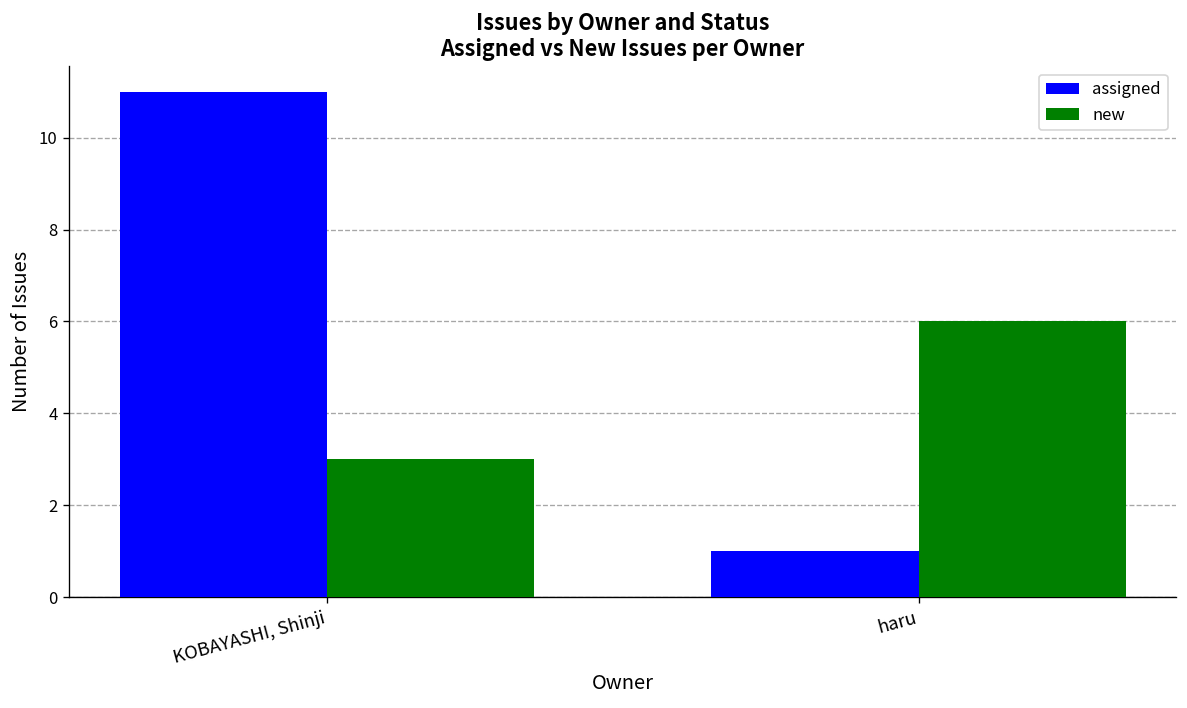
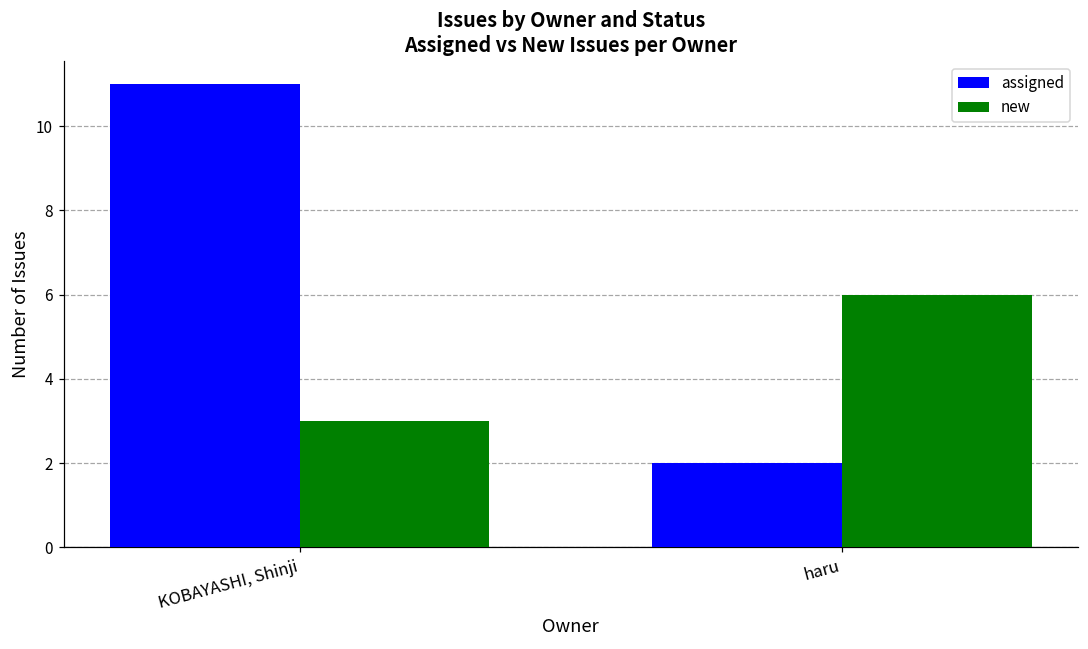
  {
    "assigned": {
      "KOBAYASHI, Shinji": 11,
-     "haru": 1
+     "haru": 2
    },
    "new": {
      "KOBAYASHI, Shinji": 3,
      "haru": 6
    }
  }
